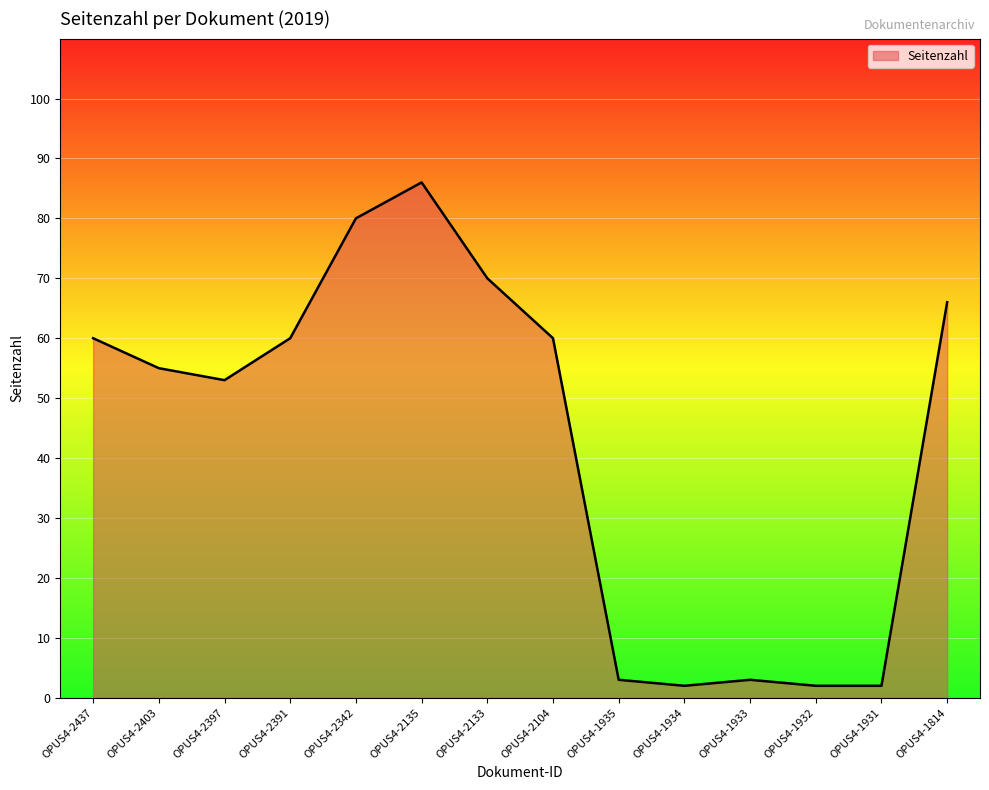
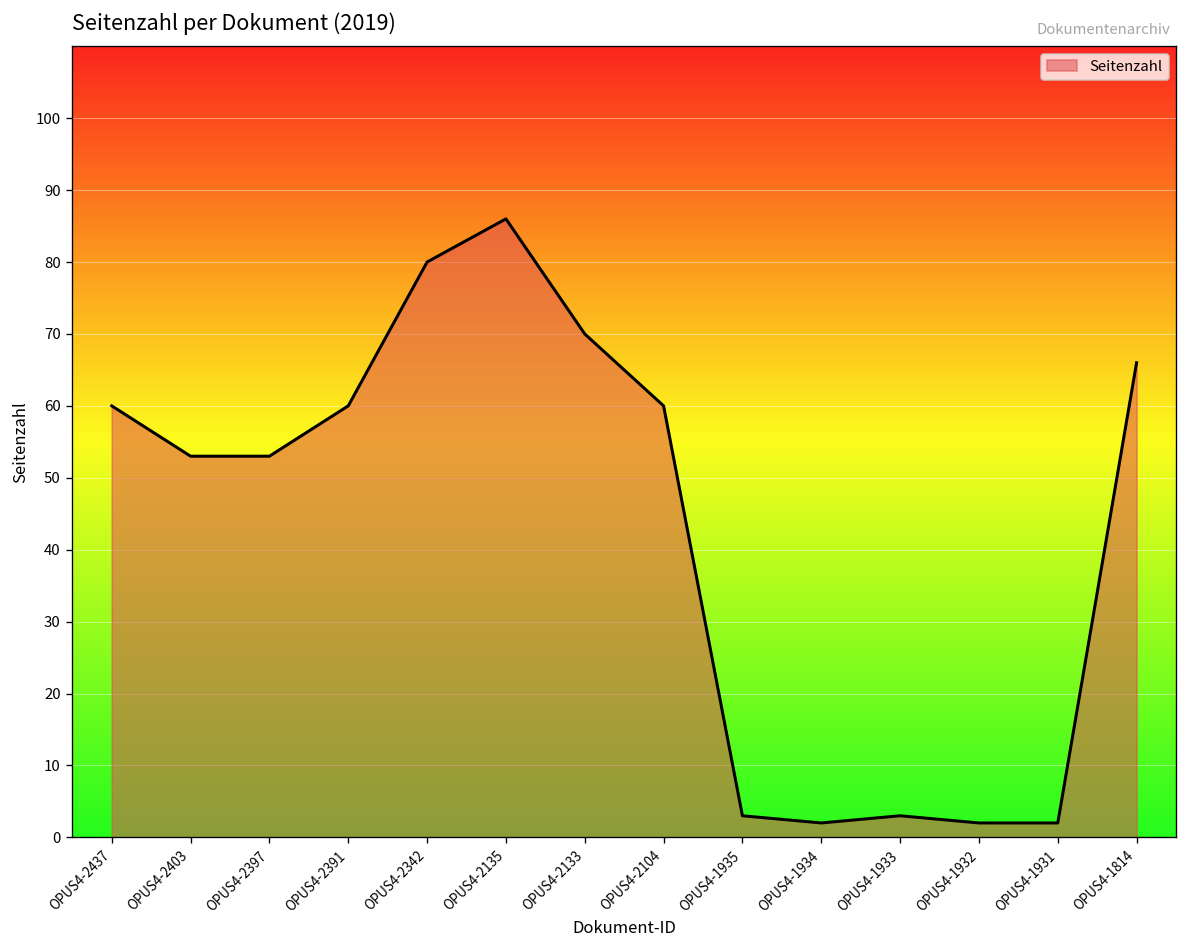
  {
    "OPUS4-2437": 60,
-   "OPUS4-2403": 55,
+   "OPUS4-2403": 53,
    "OPUS4-2397": 53,
    "OPUS4-2391": 60,
    "OPUS4-2342": 80,
    "OPUS4-2135": 86,
    "OPUS4-2133": 70,
    "OPUS4-2104": 60,
    "OPUS4-1935": 3,
    "OPUS4-1934": 2,
    "OPUS4-1933": 3,
    "OPUS4-1932": 2,
    "OPUS4-1931": 2,
    "OPUS4-1814": 66
  }
